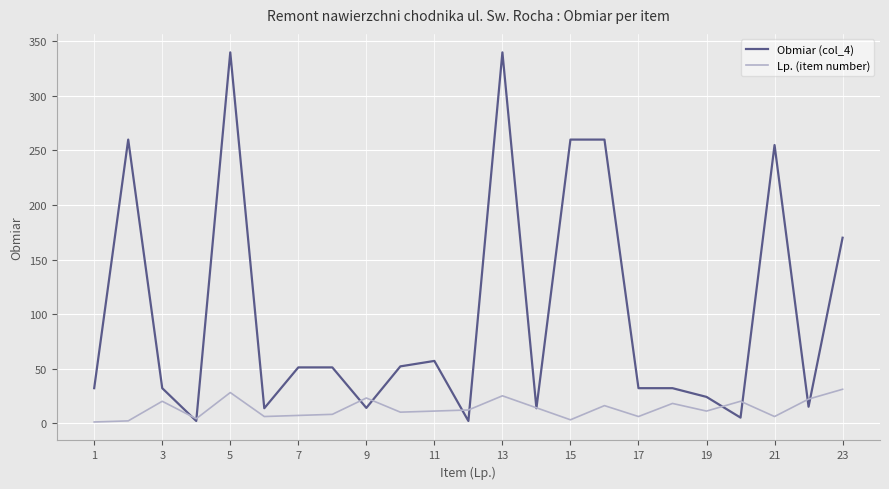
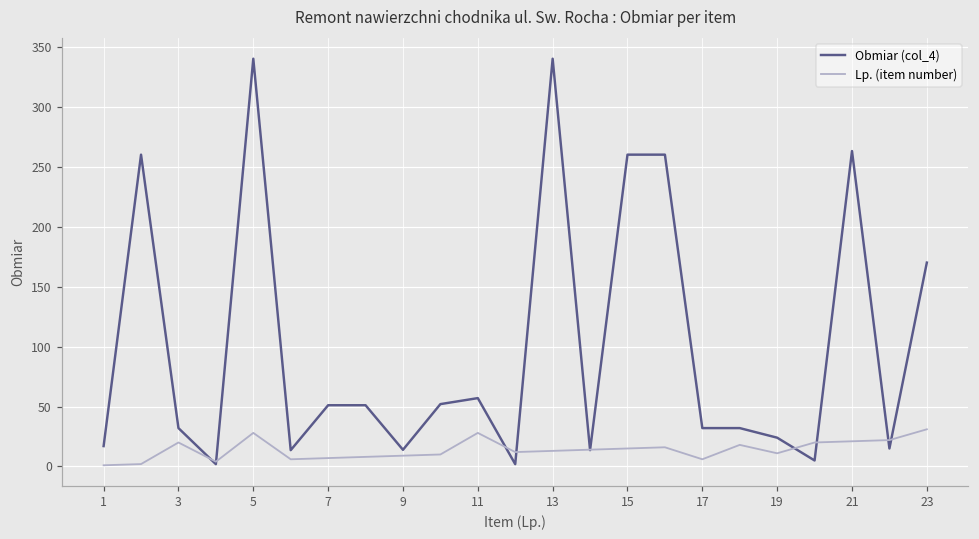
  {
    "Obmiar (col_4)": {
-     "1": 32,
+     "1": 17,
      "3": 32,
      "5": 340,
      "7": 51,
      "9": 14,
      "11": 57,
      "13": 340,
      "15": 260,
      "17": 32,
      "19": 24,
-     "21": 255,
+     "21": 263,
      "23": 170
    },
    "Lp. (item number)": {
      "1": 1,
      "3": 20,
      "5": 28,
      "7": 7,
-     "9": 23,
-     "11": 11,
-     "13": 25,
-     "15": 3,
+     "9": 9,
+     "11": 28,
+     "13": 13,
+     "15": 15,
      "17": 6,
      "19": 11,
-     "21": 6,
+     "21": 21,
      "23": 31
    }
  }
